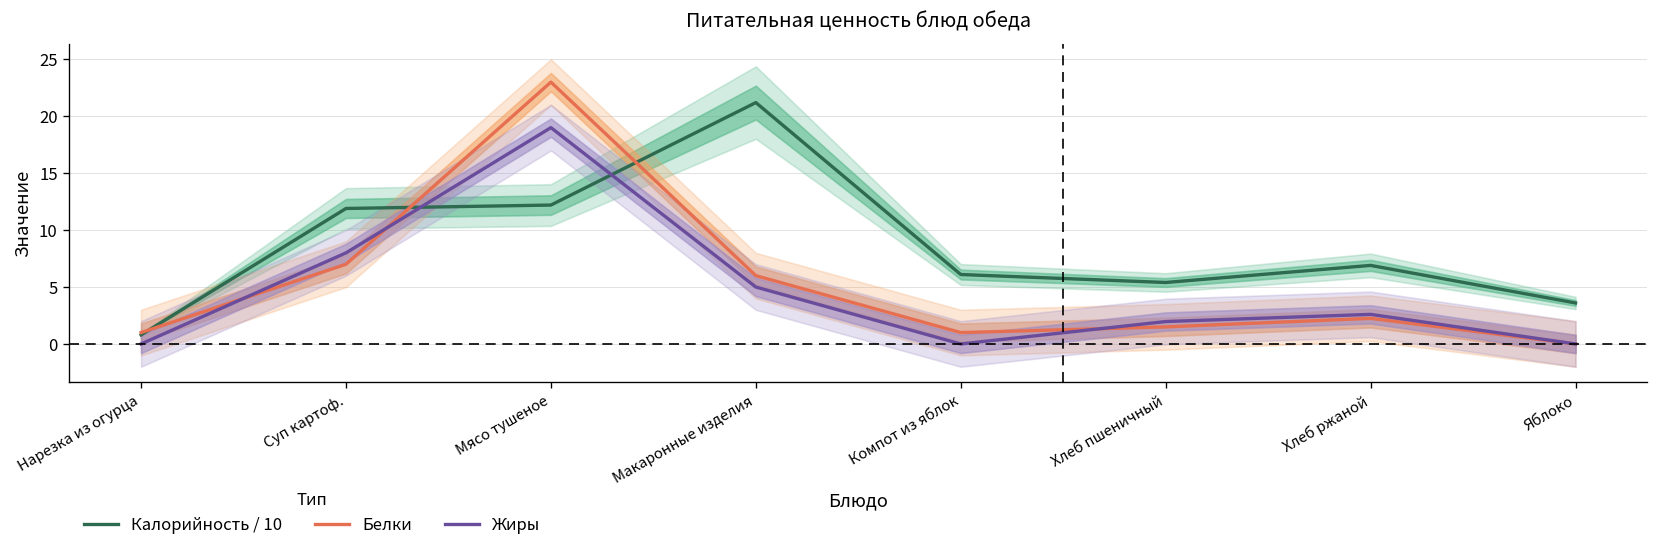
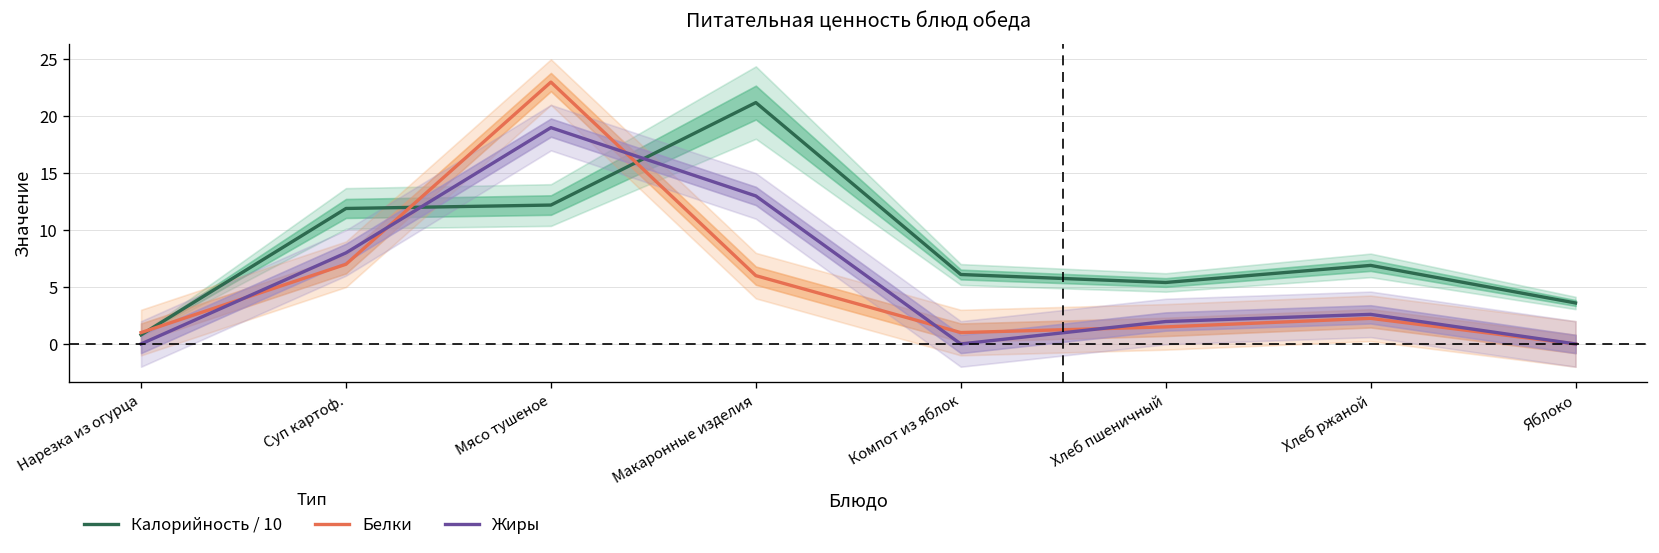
  {
    "Калорийность / 10": {
      "Суп картоф.": 12,
      "Мясо тушеное": 12,
      "Макаронные изделия": 21,
      "Компот из яблок": 6,
      "Хлеб пшеничный": 5,
      "Хлеб ржаной": 7
    },
    "Жиры": {
      "Нарезка из огурца": 0,
      "Мясо тушеное": 19,
-     "Макаронные изделия": 5,
+     "Макаронные изделия": 13,
      "Компот из яблок": 0,
      "Хлеб пшеничный": 2,
      "Хлеб ржаной": 3
    }
  }
